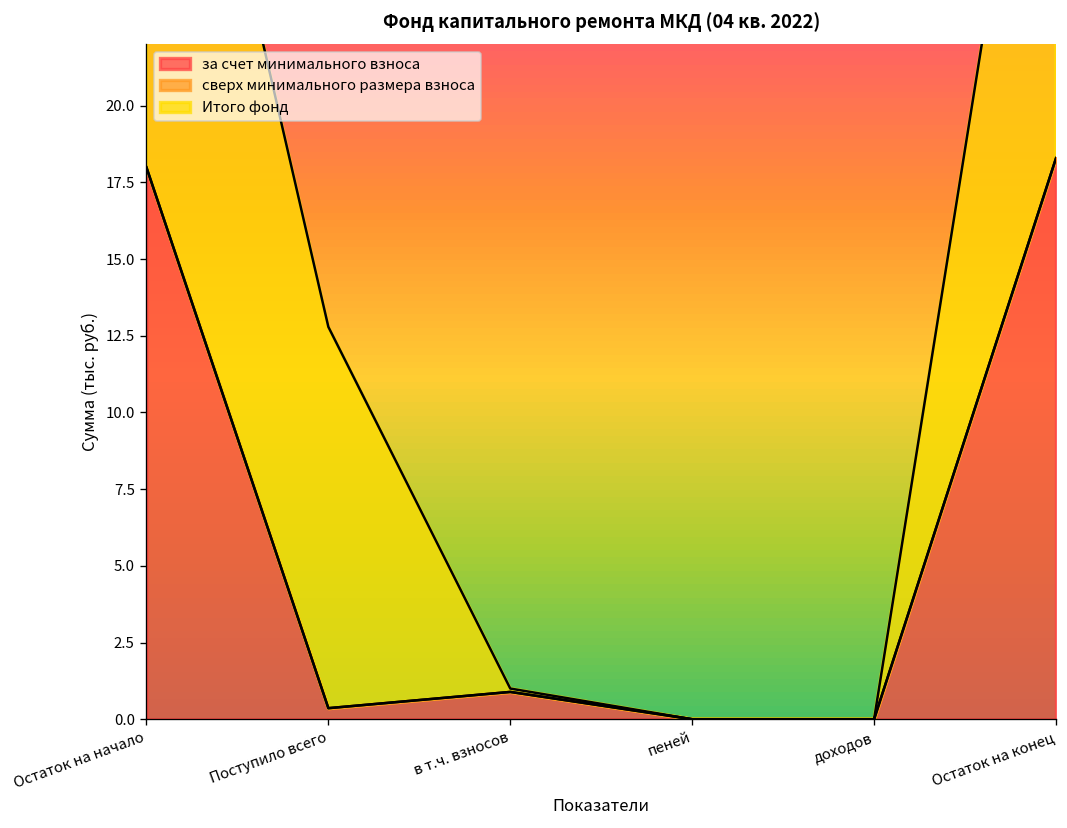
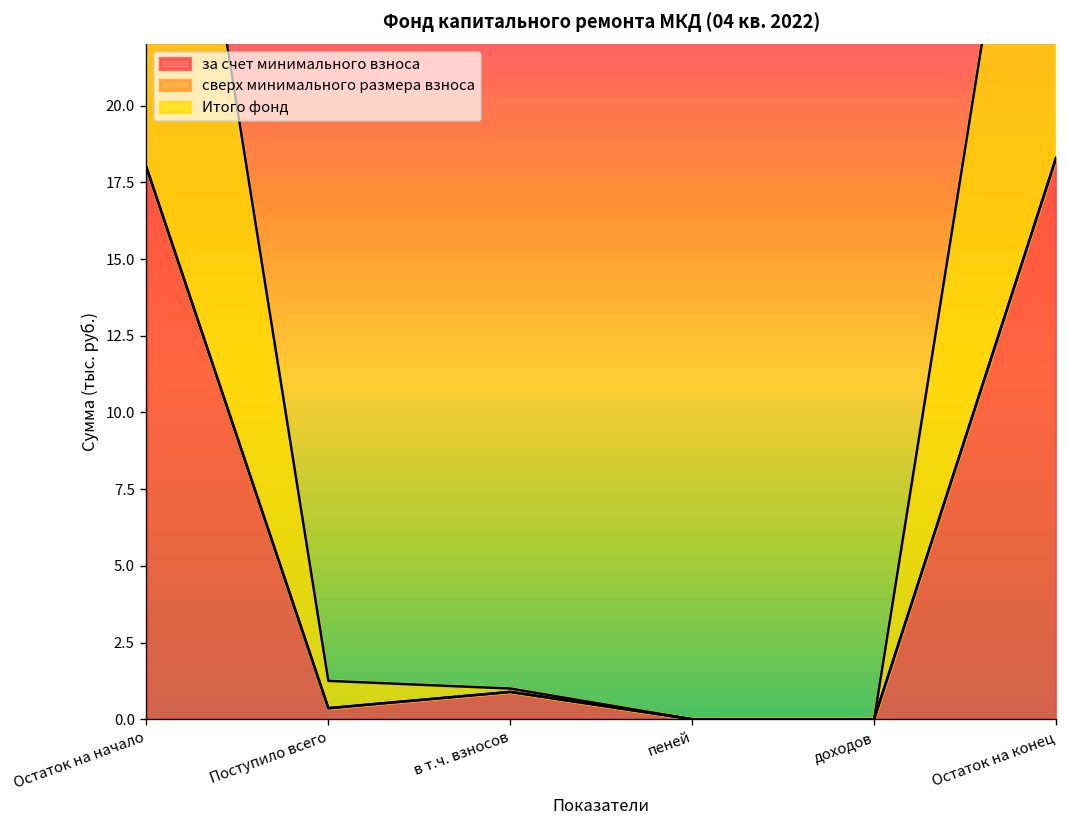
  {
    "сверх минимального размера взноса": {
      "Остаток на начало": 18.0,
      "Поступило всего": 0.4,
      "в т.ч. взносов": 0.9,
      "Остаток на конец": 18.3
    },
    "Итого фонд": {
-     "Поступило всего": 12.4,
+     "Поступило всего": 0.9,
      "в т.ч. взносов": 0.1
    }
  }
